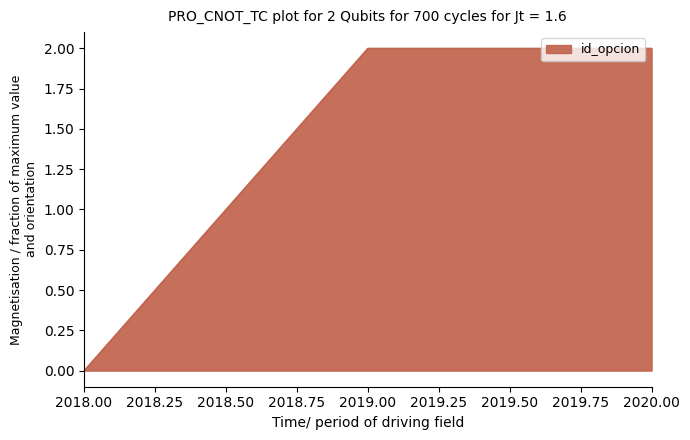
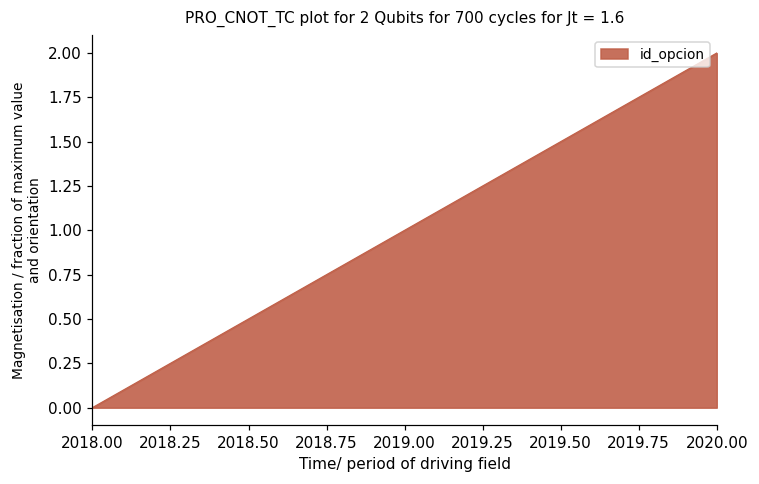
  {
    "2018.00": 0,
-   "2019.00": 2,
+   "2019.00": 1,
    "2020.00": 2
  }
